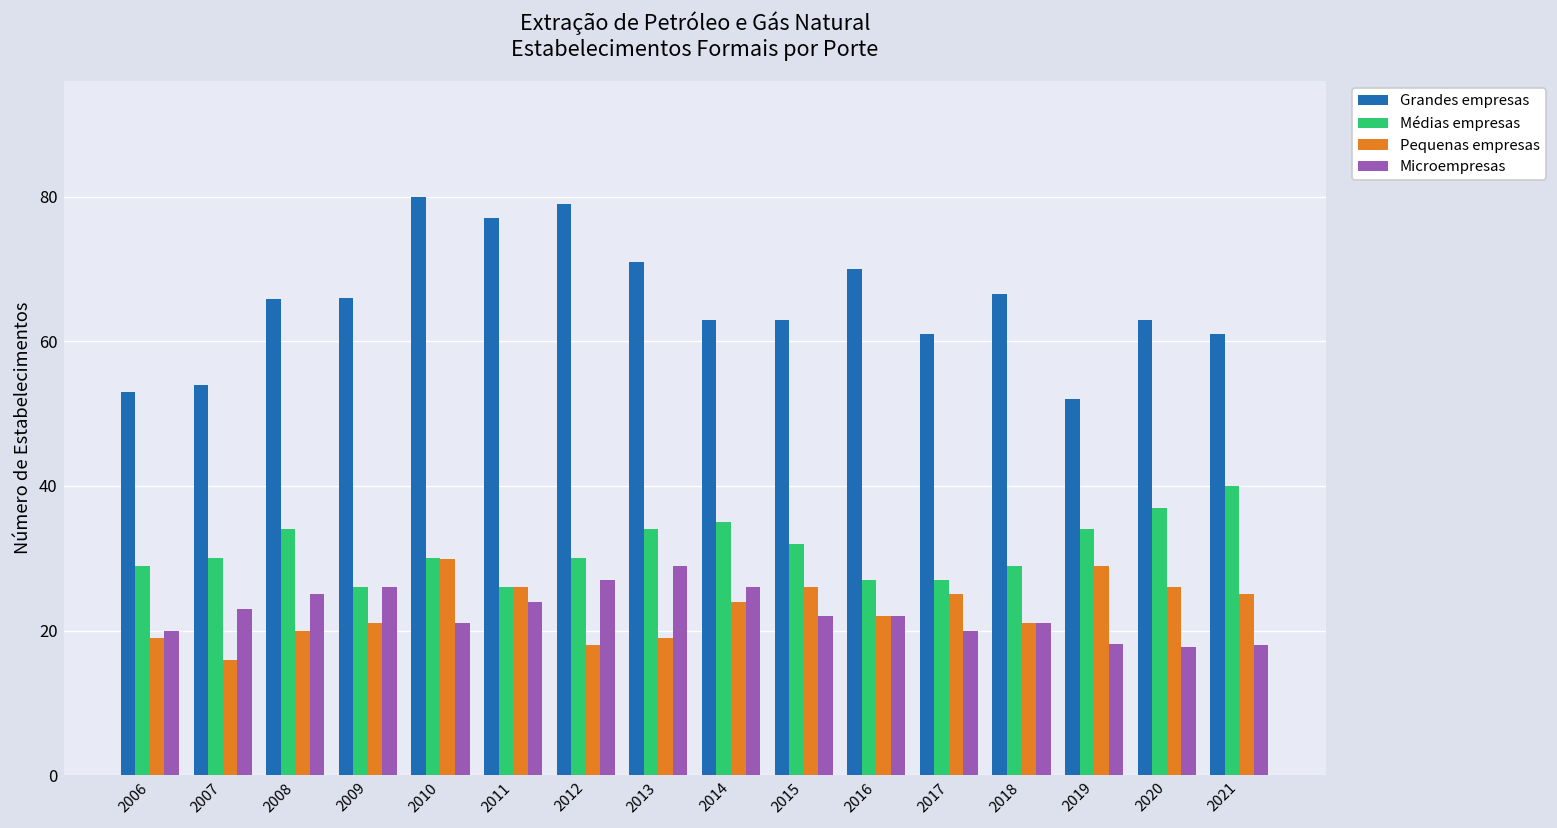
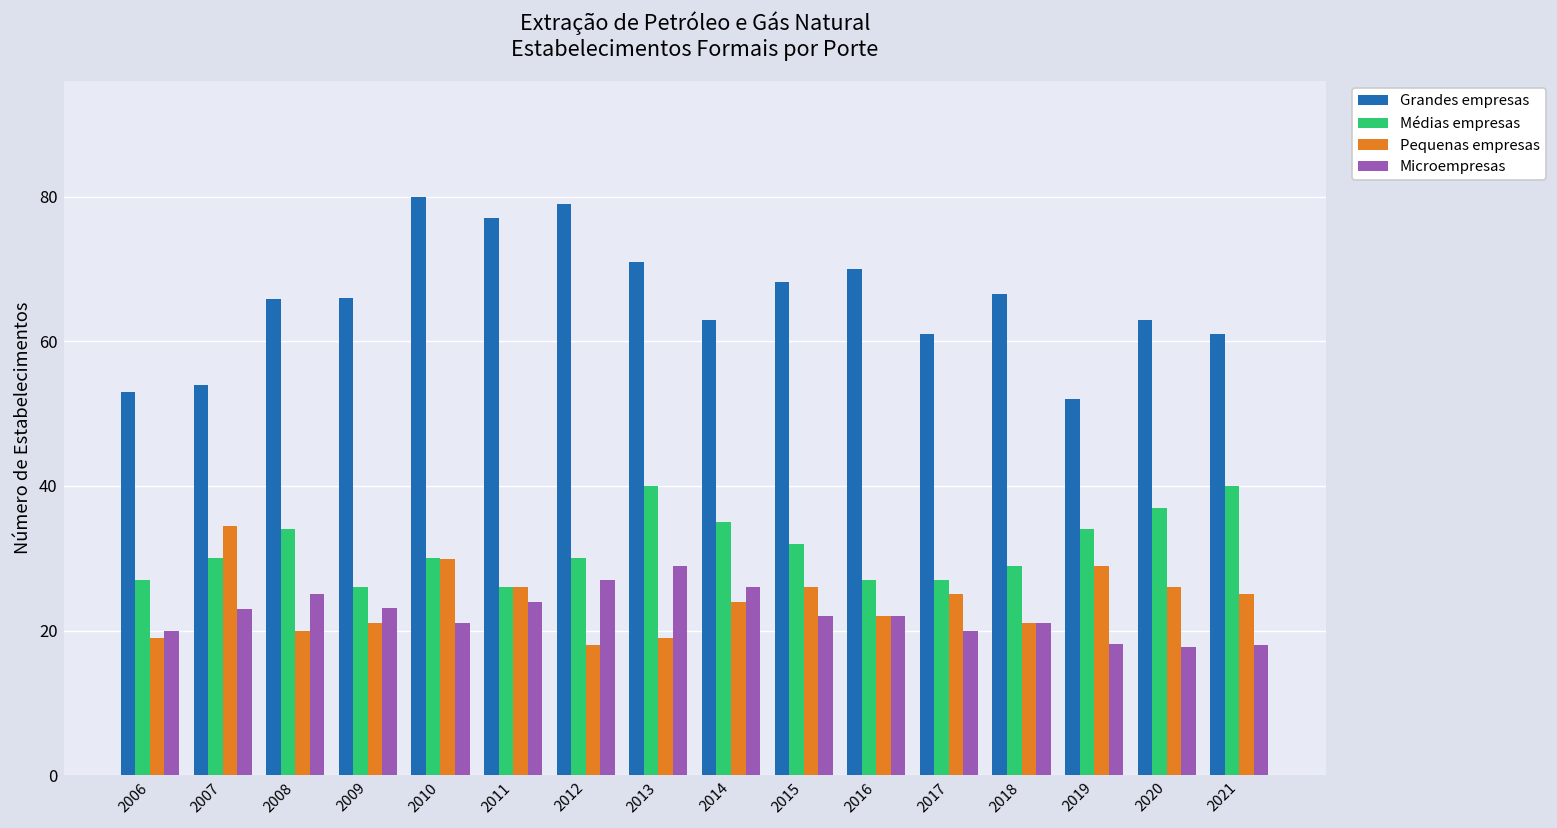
  {
    "Grandes empresas": {
      "2006": 53,
      "2007": 54,
      "2008": 66,
      "2009": 66,
      "2010": 80,
      "2011": 77,
      "2012": 79,
      "2013": 71,
      "2014": 63,
-     "2015": 63,
+     "2015": 68,
      "2016": 70,
      "2017": 61,
      "2018": 67,
      "2019": 52,
      "2020": 63,
      "2021": 61
    },
    "Médias empresas": {
-     "2006": 29,
+     "2006": 27,
      "2007": 30,
      "2008": 34,
      "2009": 26,
      "2010": 30,
      "2011": 26,
      "2012": 30,
-     "2013": 34,
+     "2013": 40,
      "2014": 35,
      "2015": 32,
      "2016": 27,
      "2017": 27,
      "2018": 29,
      "2019": 34,
      "2020": 37,
      "2021": 40
    },
    "Pequenas empresas": {
      "2006": 19,
-     "2007": 16,
+     "2007": 35,
      "2008": 20,
      "2009": 21,
      "2010": 30,
      "2011": 26,
      "2012": 18,
      "2013": 19,
      "2014": 24,
      "2015": 26,
      "2016": 22,
      "2017": 25,
      "2018": 21,
      "2019": 29,
      "2020": 26,
      "2021": 25
    },
    "Microempresas": {
      "2006": 20,
      "2007": 23,
      "2008": 25,
-     "2009": 26,
+     "2009": 23,
      "2010": 21,
      "2011": 24,
      "2012": 27,
      "2013": 29,
      "2014": 26,
      "2015": 22,
      "2016": 22,
      "2017": 20,
      "2018": 21,
      "2019": 18,
      "2020": 18,
      "2021": 18
    }
  }
